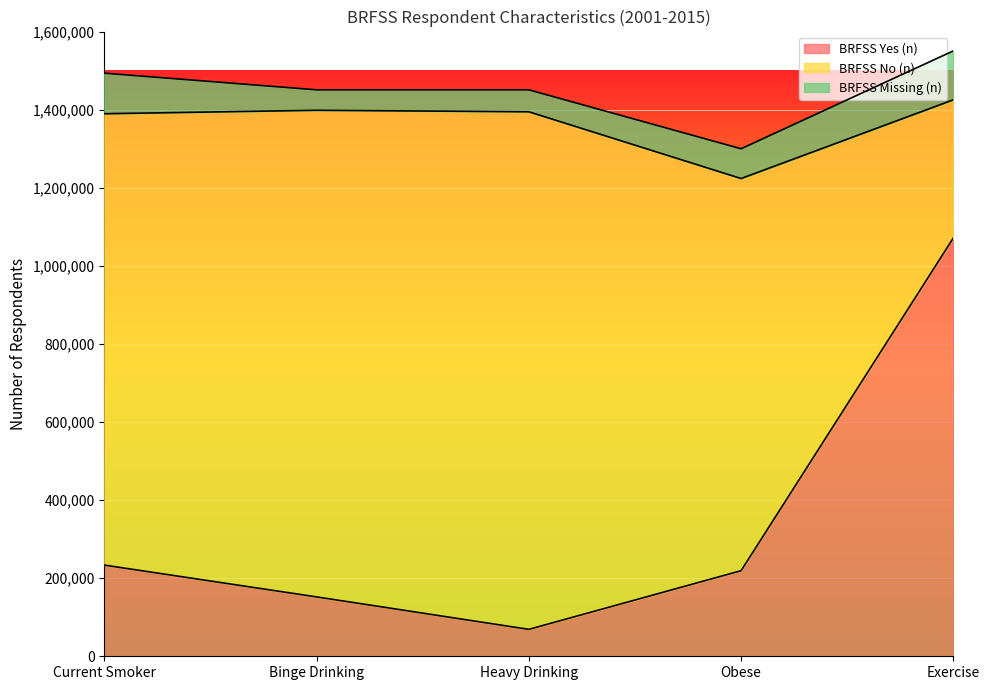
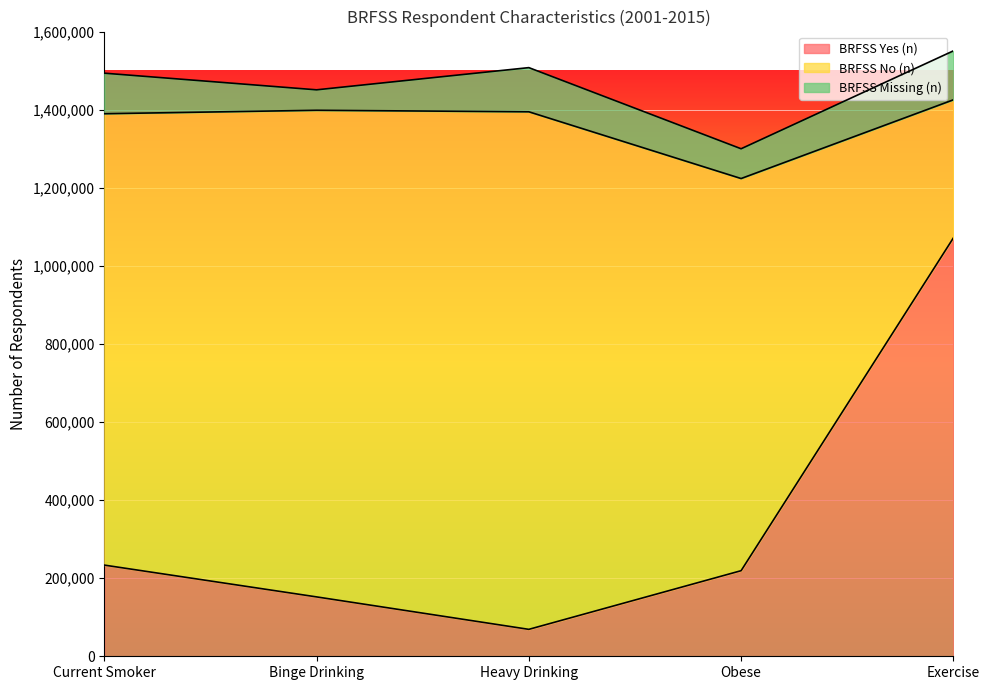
  {
    "BRFSS Yes (n)": {
      "Current Smoker": "230,000",
      "Binge Drinking": "150,000",
      "Heavy Drinking": "70,000",
      "Obese": "220,000",
      "Exercise": "1,070,000"
    },
    "BRFSS No (n)": {
      "Current Smoker": "1,160,000",
      "Binge Drinking": "1,250,000",
      "Heavy Drinking": "1,330,000",
      "Obese": "1,000,000",
      "Exercise": "350,000"
    },
    "BRFSS Missing (n)": {
      "Current Smoker": "100,000",
      "Binge Drinking": "50,000",
-     "Heavy Drinking": "60,000",
+     "Heavy Drinking": "110,000",
      "Obese": "80,000",
      "Exercise": "130,000"
    }
  }
